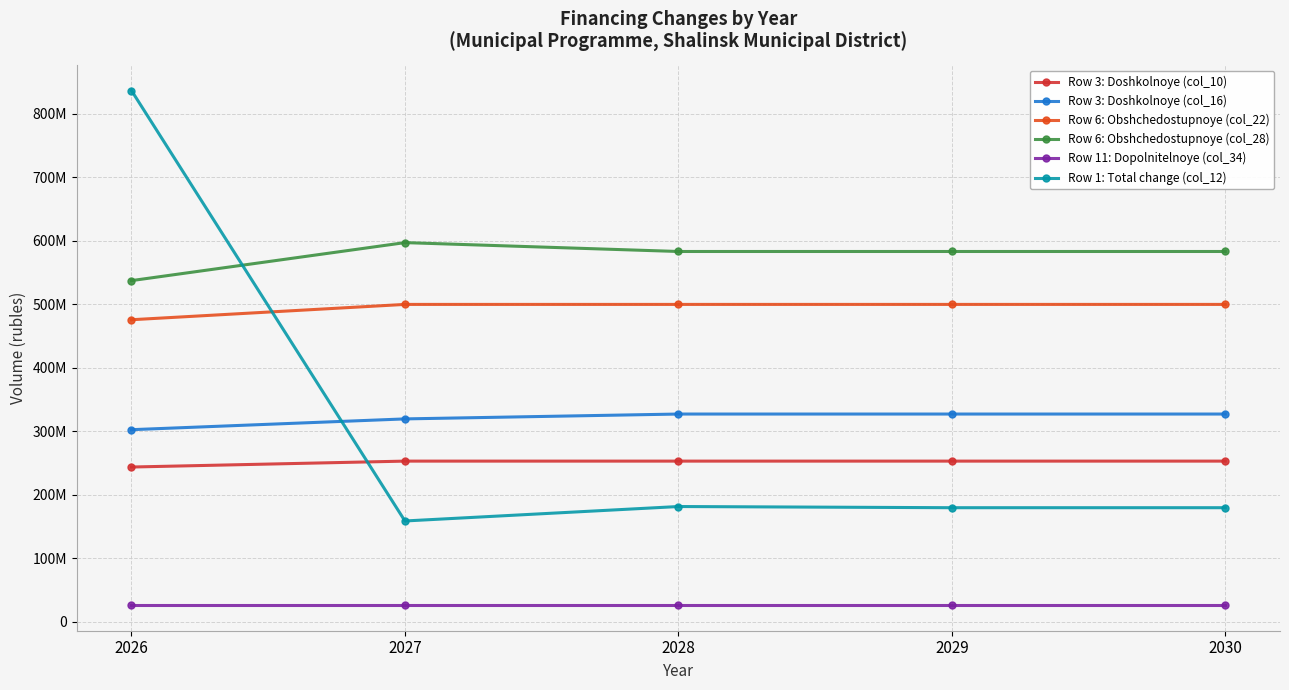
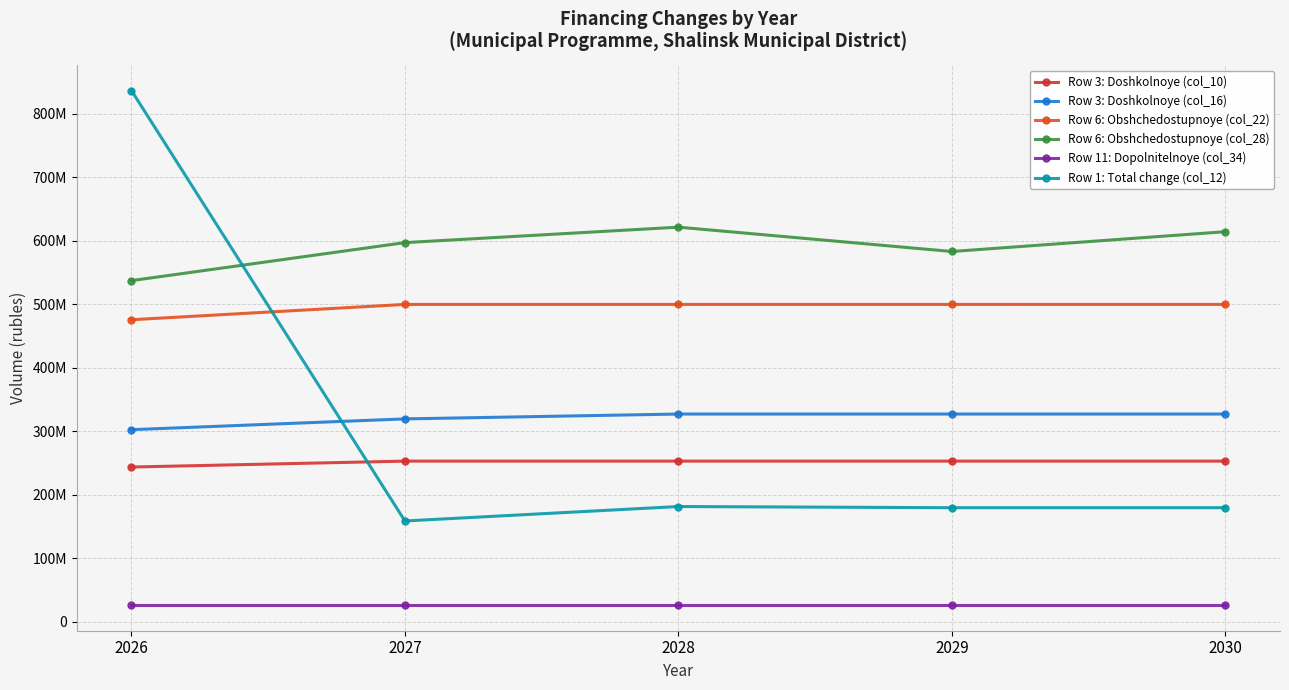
  {
    "Row 6: Obshchedostupnoye (col_28)": {
      "2026": 540000000,
      "2027": 600000000,
-     "2028": 580000000,
+     "2028": 620000000,
      "2029": 580000000,
-     "2030": 580000000
+     "2030": 610000000
    },
    "Row 11: Dopolnitelnoye (col_34)": {
      "2026": 30000000,
      "2027": 30000000,
      "2028": 30000000,
      "2029": 30000000,
      "2030": 30000000
    }
  }
